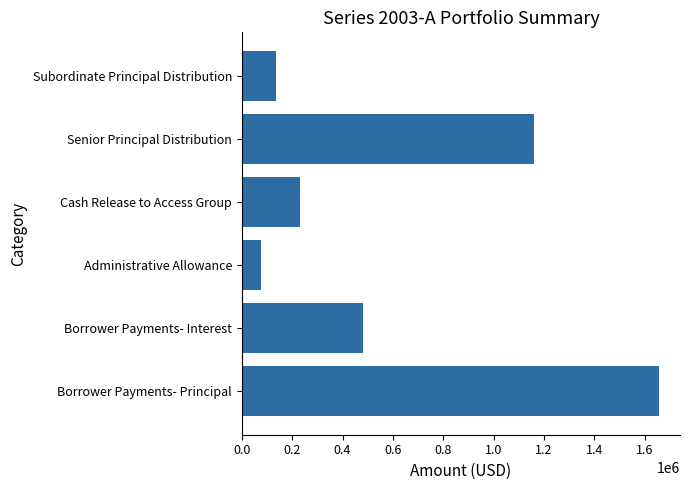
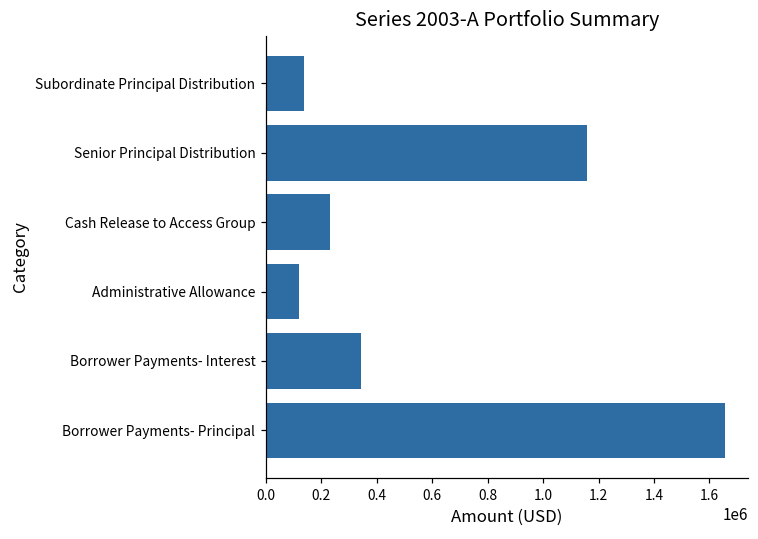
  {
    "Subordinate Principal Distribution": 140000,
    "Senior Principal Distribution": 1160000,
    "Cash Release to Access Group": 230000,
-   "Administrative Allowance": 70000,
-   "Borrower Payments- Interest": 480000,
+   "Administrative Allowance": 120000,
+   "Borrower Payments- Interest": 340000,
    "Borrower Payments- Principal": 1660000
  }
